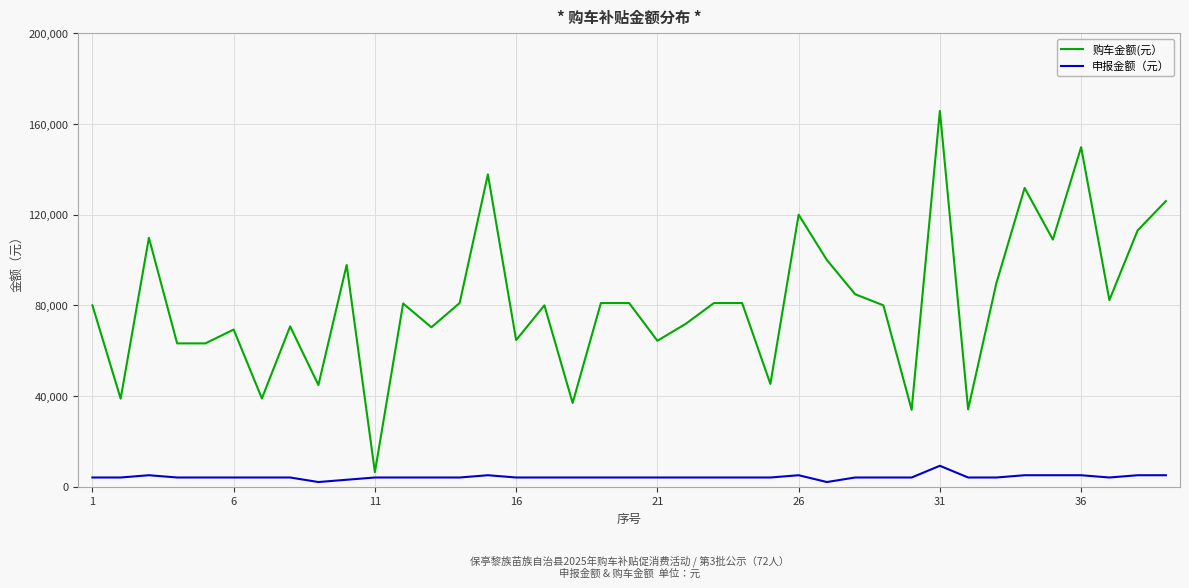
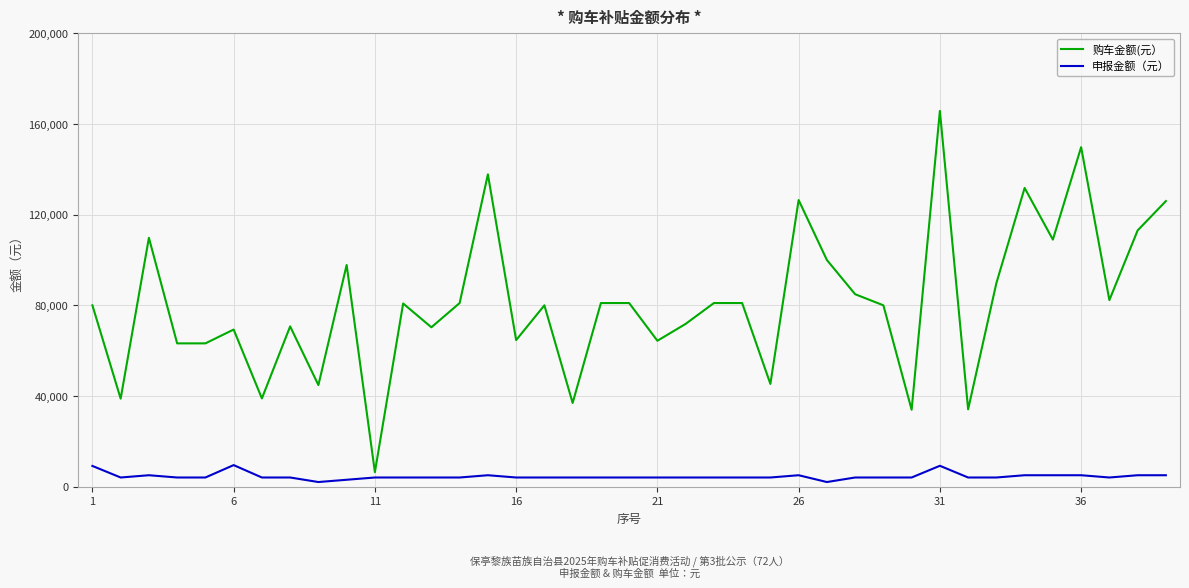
  {
    "购车金额(元）": {
      "1": "80,000",
      "6": "69,000",
      "11": "6,000",
      "16": "65,000",
      "21": "64,000",
-     "26": "120,000",
+     "26": "126,000",
      "31": "166,000",
      "36": "150,000"
    },
    "申报金额（元）": {
-     "1": "4,000",
-     "6": "4,000",
+     "1": "9,000",
+     "6": "9,000",
      "11": "4,000",
      "16": "4,000",
      "21": "4,000",
      "26": "5,000",
      "31": "9,000",
      "36": "5,000"
    }
  }
